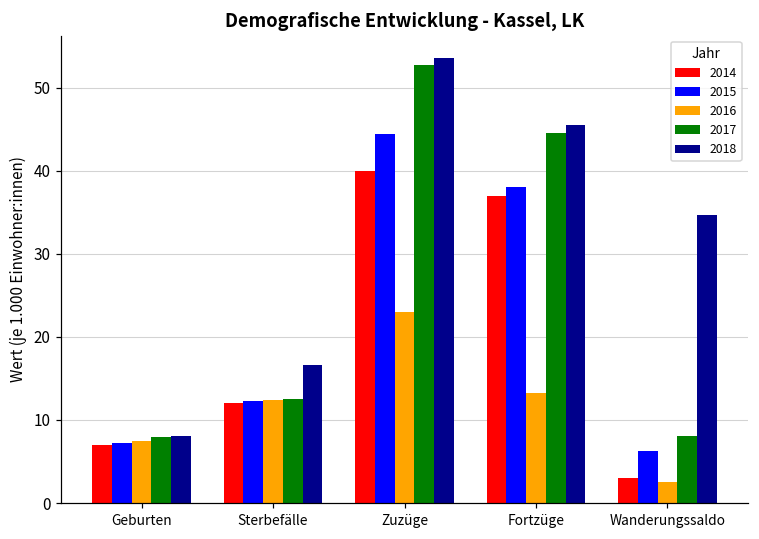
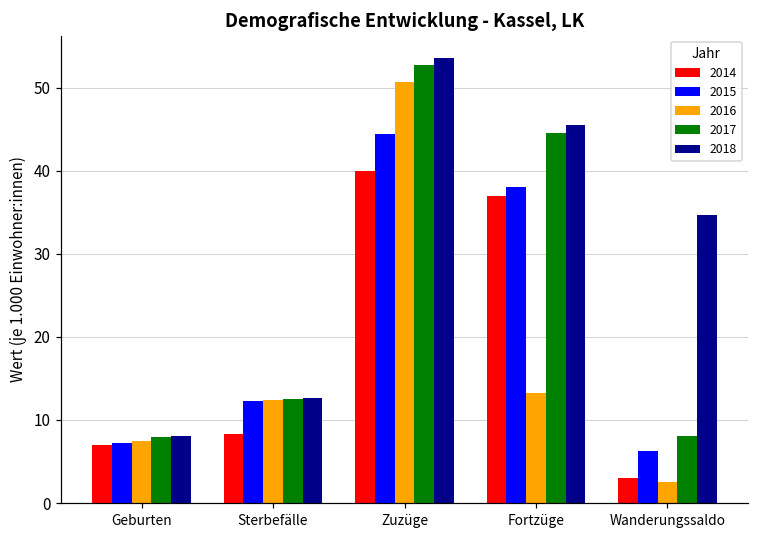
  {
    "2014": {
      "Geburten": 7,
-     "Sterbefälle": 12,
+     "Sterbefälle": 8,
      "Zuzüge": 40,
      "Fortzüge": 37,
      "Wanderungssaldo": 3
    },
    "2015": {
      "Geburten": 7,
      "Sterbefälle": 12,
      "Zuzüge": 44,
      "Fortzüge": 38,
      "Wanderungssaldo": 6
    },
    "2016": {
      "Geburten": 8,
      "Sterbefälle": 12,
-     "Zuzüge": 23,
+     "Zuzüge": 51,
      "Fortzüge": 13,
      "Wanderungssaldo": 3
    },
    "2017": {
      "Geburten": 8,
      "Sterbefälle": 13,
      "Zuzüge": 53,
      "Fortzüge": 45,
      "Wanderungssaldo": 8
    },
    "2018": {
      "Geburten": 8,
-     "Sterbefälle": 17,
+     "Sterbefälle": 13,
      "Zuzüge": 54,
      "Fortzüge": 46,
      "Wanderungssaldo": 35
    }
  }
